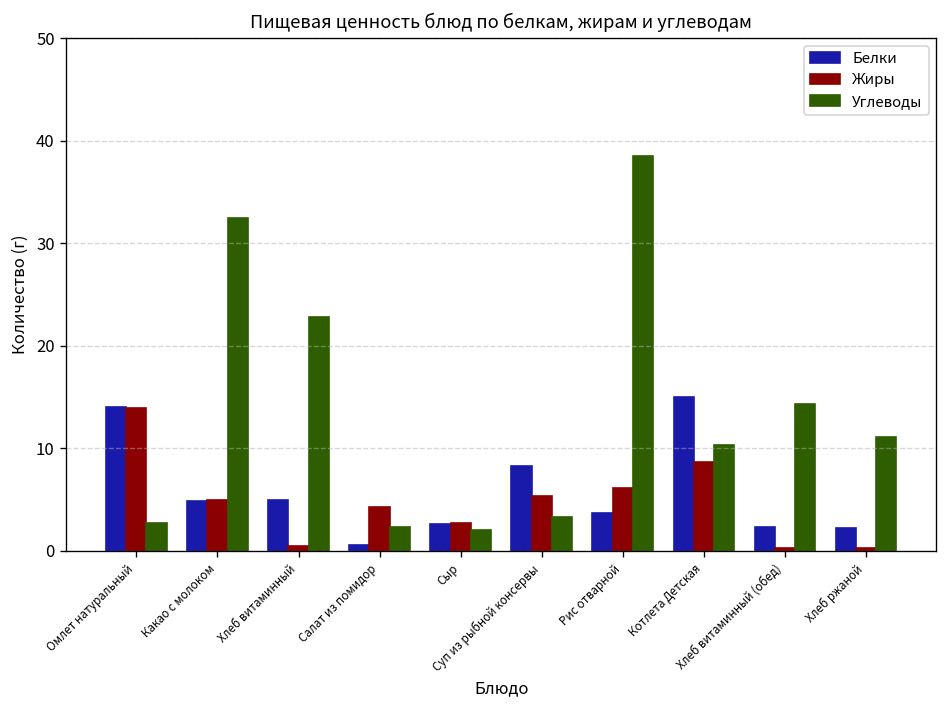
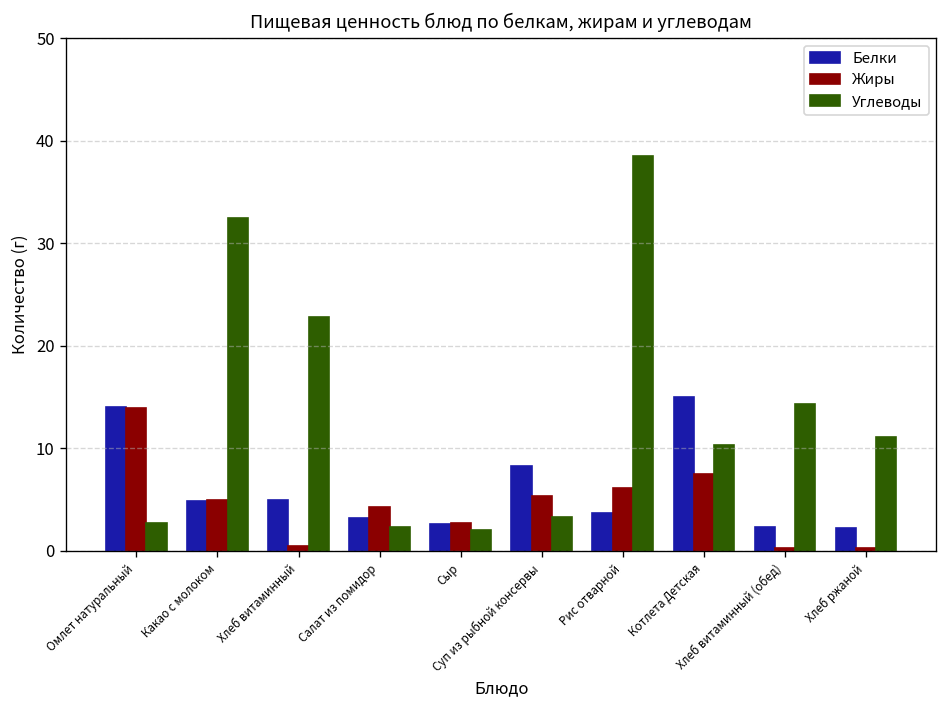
  {
    "Белки": {
      "Омлет натуральный": 14,
      "Какао с молоком": 5,
      "Хлеб витаминный": 5,
-     "Салат из помидор": 1,
+     "Салат из помидор": 3,
      "Сыр": 3,
      "Суп из рыбной консервы": 8,
      "Рис отварной": 4,
      "Котлета Детская": 15,
      "Хлеб витаминный (обед)": 2,
      "Хлеб ржаной": 2
    },
    "Жиры": {
      "Омлет натуральный": 14,
      "Какао с молоком": 5,
      "Хлеб витаминный": 0,
      "Салат из помидор": 4,
      "Сыр": 3,
      "Суп из рыбной консервы": 5,
      "Рис отварной": 6,
-     "Котлета Детская": 9
+     "Котлета Детская": 8
    },
    "Углеводы": {
      "Омлет натуральный": 3,
      "Какао с молоком": 33,
      "Хлеб витаминный": 23,
      "Салат из помидор": 2,
      "Сыр": 2,
      "Суп из рыбной консервы": 3,
      "Рис отварной": 39,
      "Котлета Детская": 10,
      "Хлеб витаминный (обед)": 14,
      "Хлеб ржаной": 11
    }
  }
